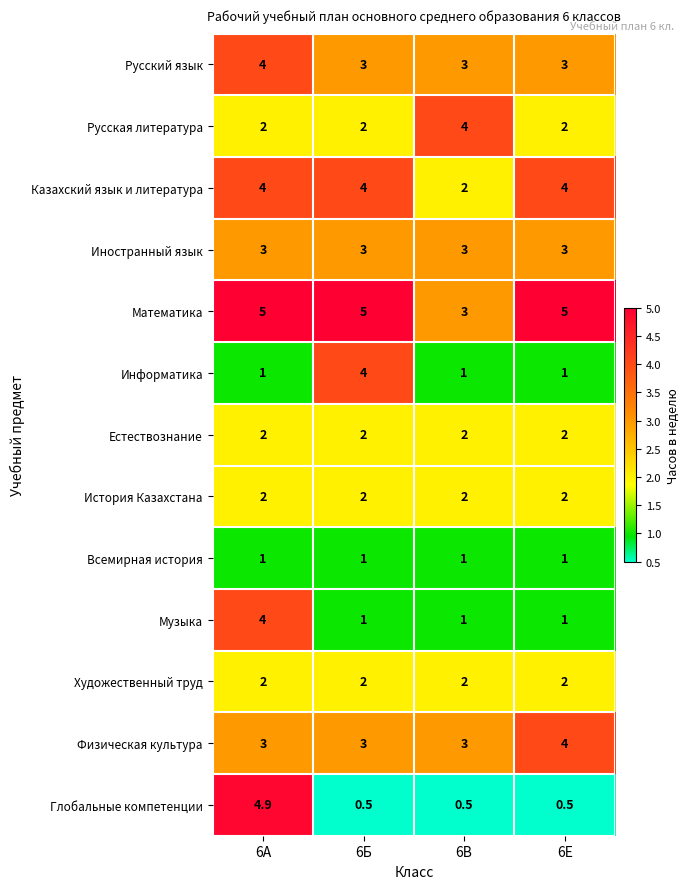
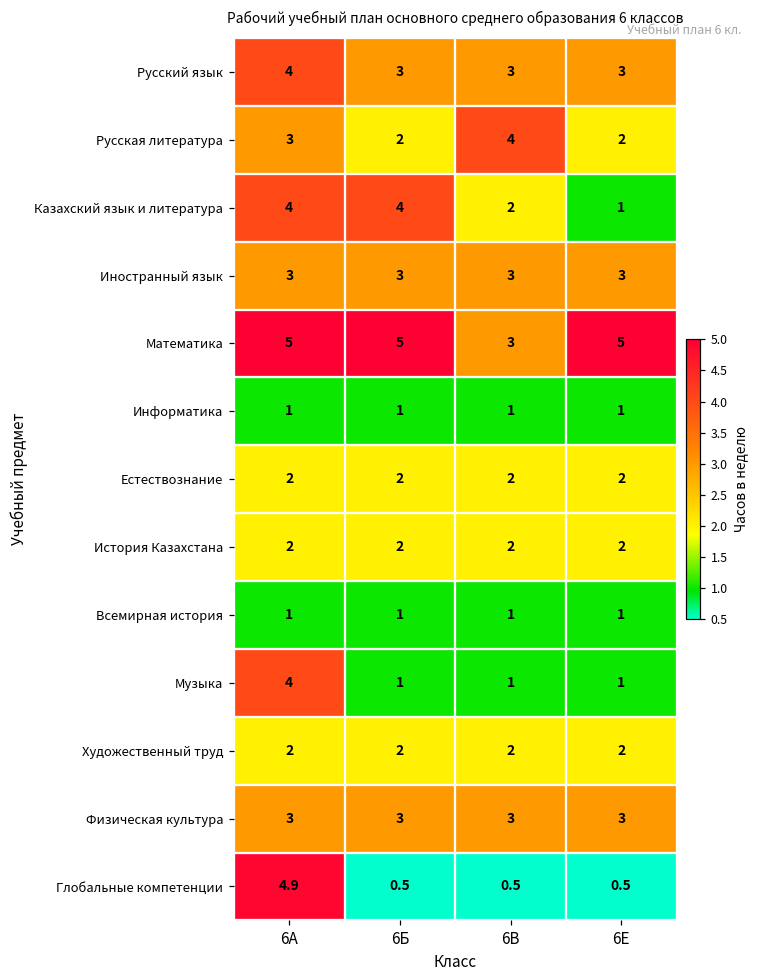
  {
    "Русский язык": {
      "6А": 4,
      "6Б": 3,
      "6В": 3,
      "6Е": 3
    },
    "Русская литература": {
-     "6А": 2,
+     "6А": 3,
      "6Б": 2,
      "6В": 4,
      "6Е": 2
    },
    "Казахский язык и литература": {
      "6А": 4,
      "6Б": 4,
      "6В": 2,
-     "6Е": 4
+     "6Е": 1
    },
    "Иностранный язык": {
      "6А": 3,
      "6Б": 3,
      "6В": 3,
      "6Е": 3
    },
    "Математика": {
      "6А": 5,
      "6Б": 5,
      "6В": 3,
      "6Е": 5
    },
    "Информатика": {
      "6А": 1,
-     "6Б": 4,
+     "6Б": 1,
      "6В": 1,
      "6Е": 1
    },
    "Естествознание": {
      "6А": 2,
      "6Б": 2,
      "6В": 2,
      "6Е": 2
    },
    "История Казахстана": {
      "6А": 2,
      "6Б": 2,
      "6В": 2,
      "6Е": 2
    },
    "Всемирная история": {
      "6А": 1,
      "6Б": 1,
      "6В": 1,
      "6Е": 1
    },
    "Музыка": {
      "6А": 4,
      "6Б": 1,
      "6В": 1,
      "6Е": 1
    },
    "Художественный труд": {
      "6А": 2,
      "6Б": 2,
      "6В": 2,
      "6Е": 2
    },
    "Физическая культура": {
      "6А": 3,
      "6Б": 3,
      "6В": 3,
-     "6Е": 4
+     "6Е": 3
    },
    "Глобальные компетенции": {
      "6А": 4.9,
      "6Б": 0.5,
      "6В": 0.5,
      "6Е": 0.5
    }
  }
